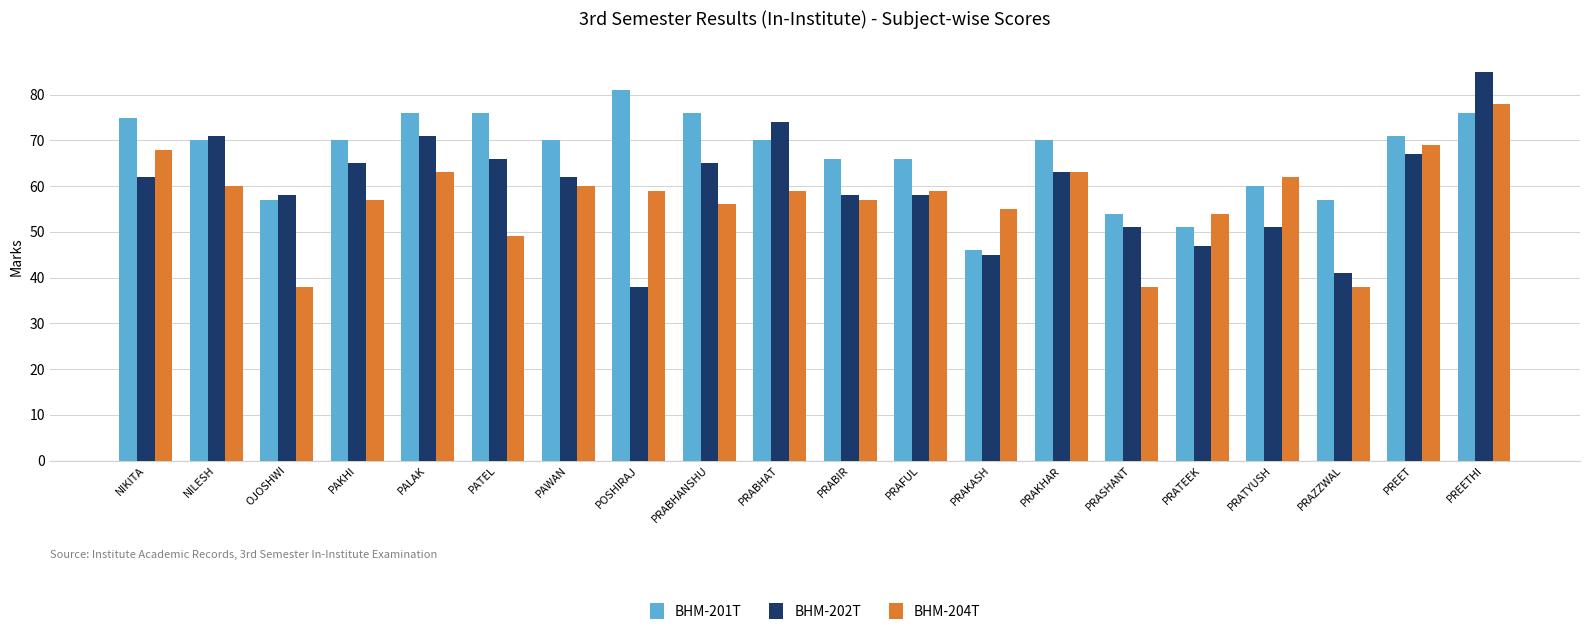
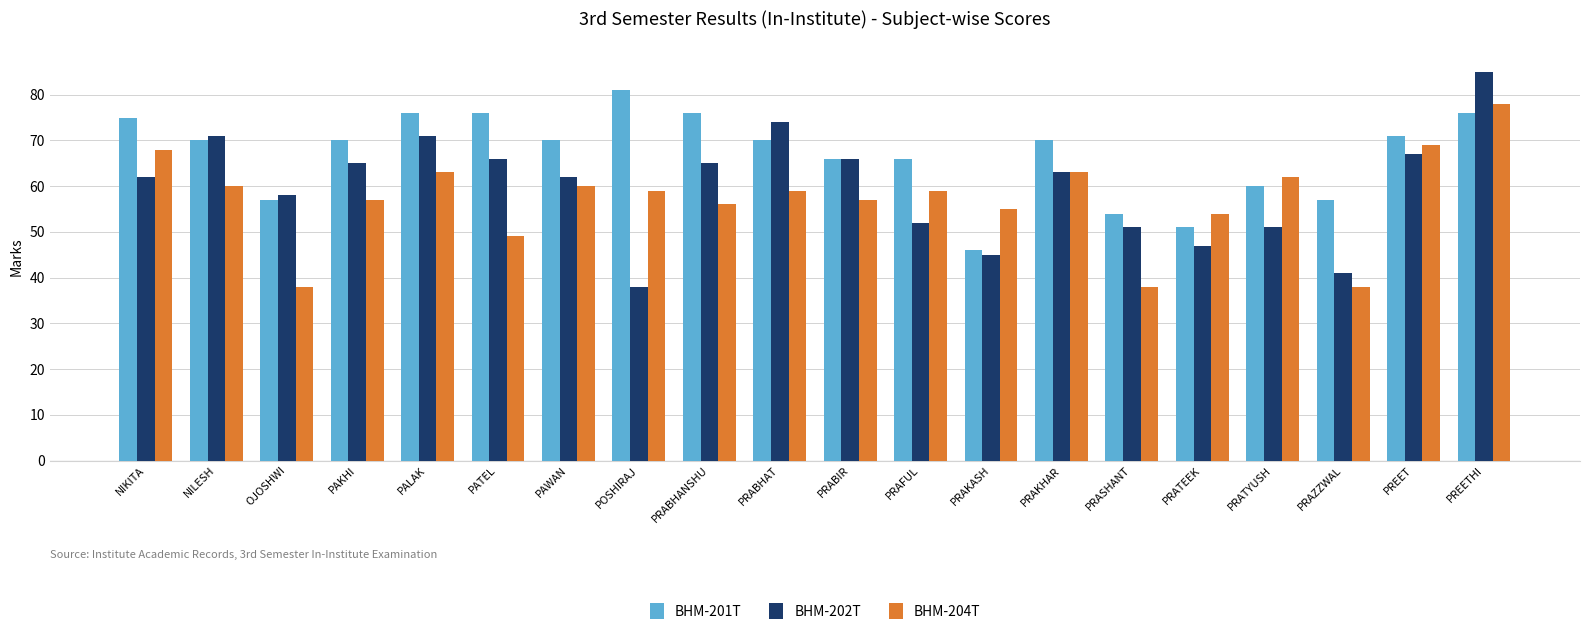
  {
    "BHM-201T": {
      "NIKITA": 75,
      "NILESH": 70,
      "OJOSHWI": 57,
      "PAKHI": 70,
      "PALAK": 76,
      "PATEL": 76,
      "PAWAN": 70,
      "POSHIRAJ": 81,
      "PRABHANSHU": 76,
      "PRABHAT": 70,
      "PRABIR": 66,
      "PRAFUL": 66,
      "PRAKASH": 46,
      "PRAKHAR": 70,
      "PRASHANT": 54,
      "PRATEEK": 51,
      "PRATYUSH": 60,
      "PRAZZWAL": 57,
      "PREET": 71,
      "PREETHI": 76
    },
    "BHM-202T": {
      "NIKITA": 62,
      "NILESH": 71,
      "OJOSHWI": 58,
      "PAKHI": 65,
      "PALAK": 71,
      "PATEL": 66,
      "PAWAN": 62,
      "POSHIRAJ": 38,
      "PRABHANSHU": 65,
      "PRABHAT": 74,
-     "PRABIR": 58,
-     "PRAFUL": 58,
+     "PRABIR": 66,
+     "PRAFUL": 52,
      "PRAKASH": 45,
      "PRAKHAR": 63,
      "PRASHANT": 51,
      "PRATEEK": 47,
      "PRATYUSH": 51,
      "PRAZZWAL": 41,
      "PREET": 67,
      "PREETHI": 85
    },
    "BHM-204T": {
      "NIKITA": 68,
      "NILESH": 60,
      "OJOSHWI": 38,
      "PAKHI": 57,
      "PALAK": 63,
      "PATEL": 49,
      "PAWAN": 60,
      "POSHIRAJ": 59,
      "PRABHANSHU": 56,
      "PRABHAT": 59,
      "PRABIR": 57,
      "PRAFUL": 59,
      "PRAKASH": 55,
      "PRAKHAR": 63,
      "PRASHANT": 38,
      "PRATEEK": 54,
      "PRATYUSH": 62,
      "PRAZZWAL": 38,
      "PREET": 69,
      "PREETHI": 78
    }
  }
